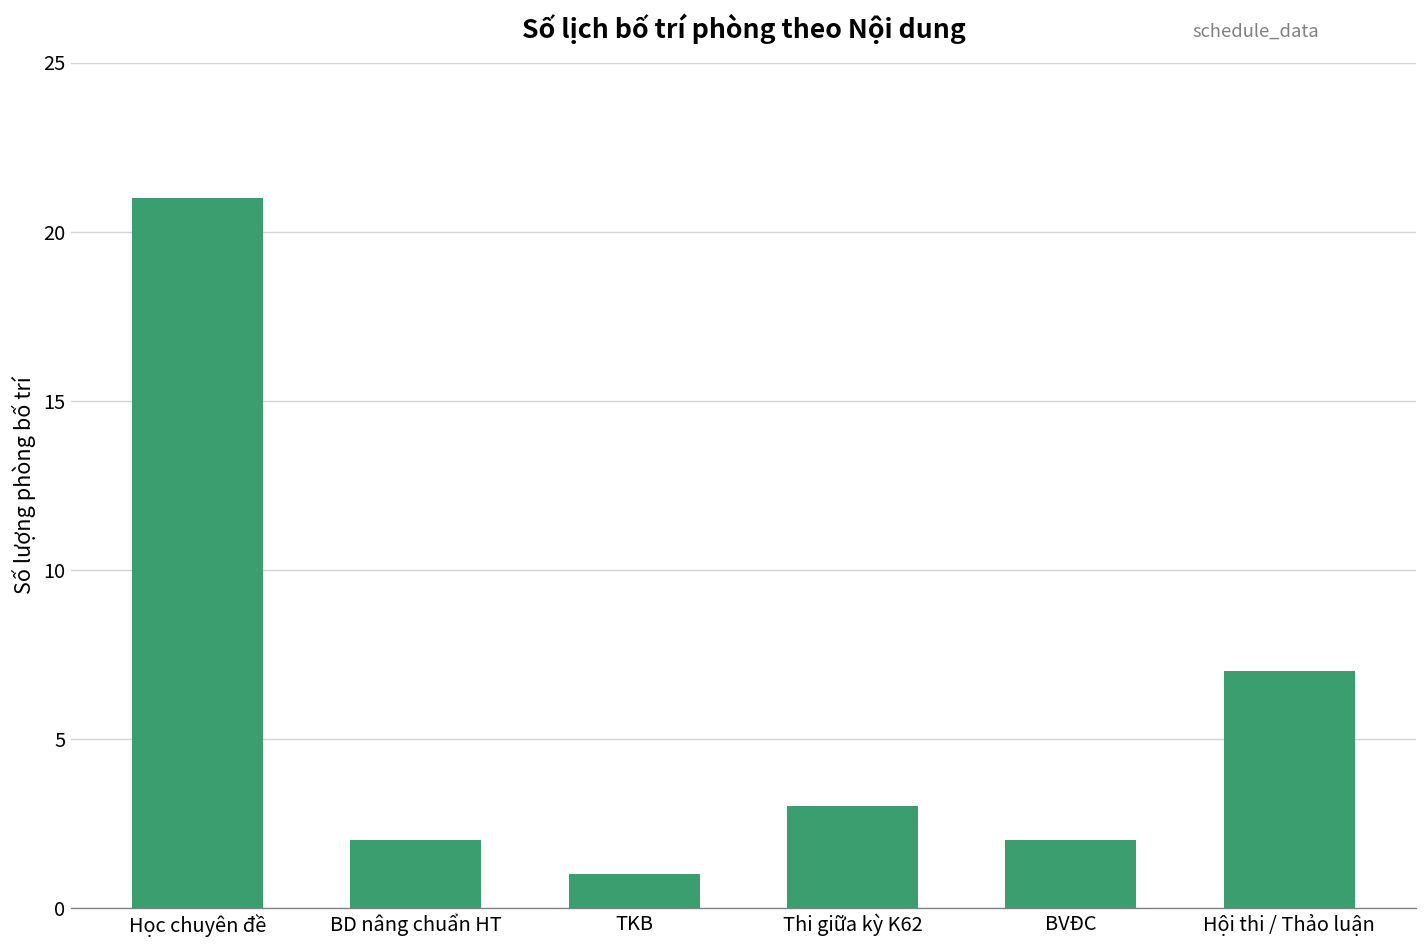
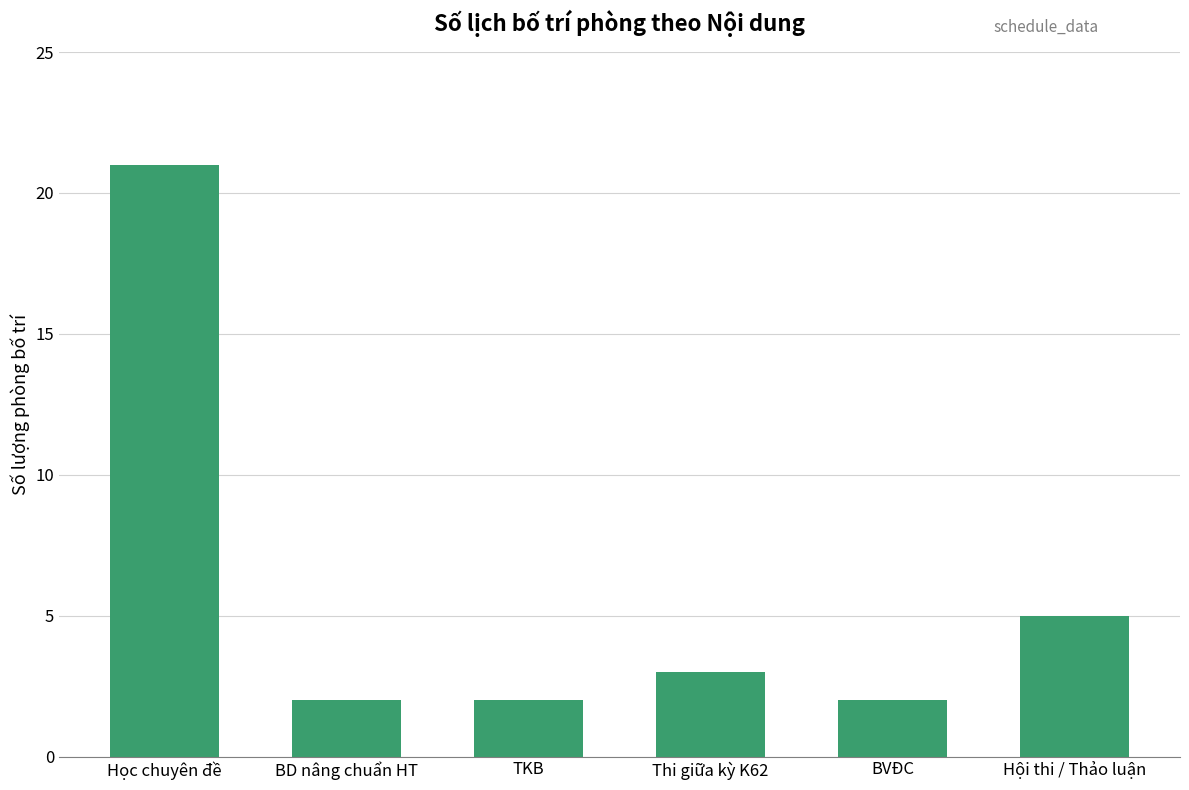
  {
    "Học chuyên đề": 21,
    "BD nâng chuẩn HT": 2,
-   "TKB": 1,
+   "TKB": 2,
    "Thi giữa kỳ K62": 3,
    "BVĐC": 2,
-   "Hội thi / Thảo luận": 7
+   "Hội thi / Thảo luận": 5
  }
